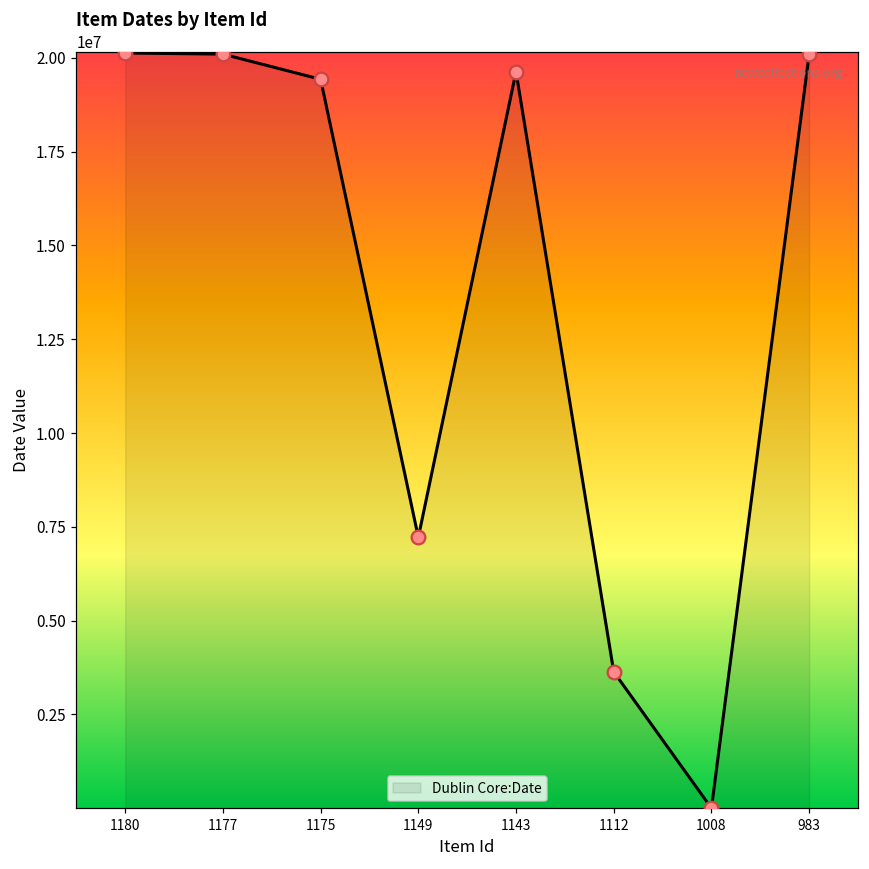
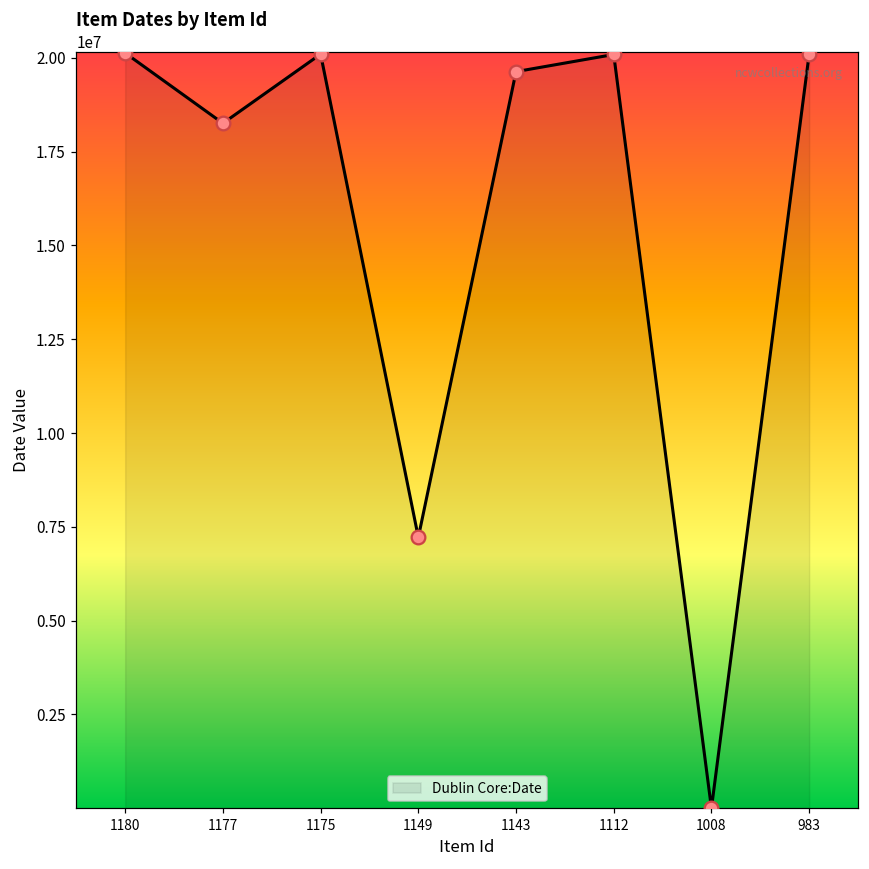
  {
    "1180": 20100000,
-   "1177": 20100000,
-   "1175": 19400000,
+   "1177": 18300000,
+   "1175": 20100000,
    "1149": 7200000,
    "1143": 19600000,
-   "1112": 3600000,
+   "1112": 20100000,
    "1008": 0,
    "983": 20100000
  }
